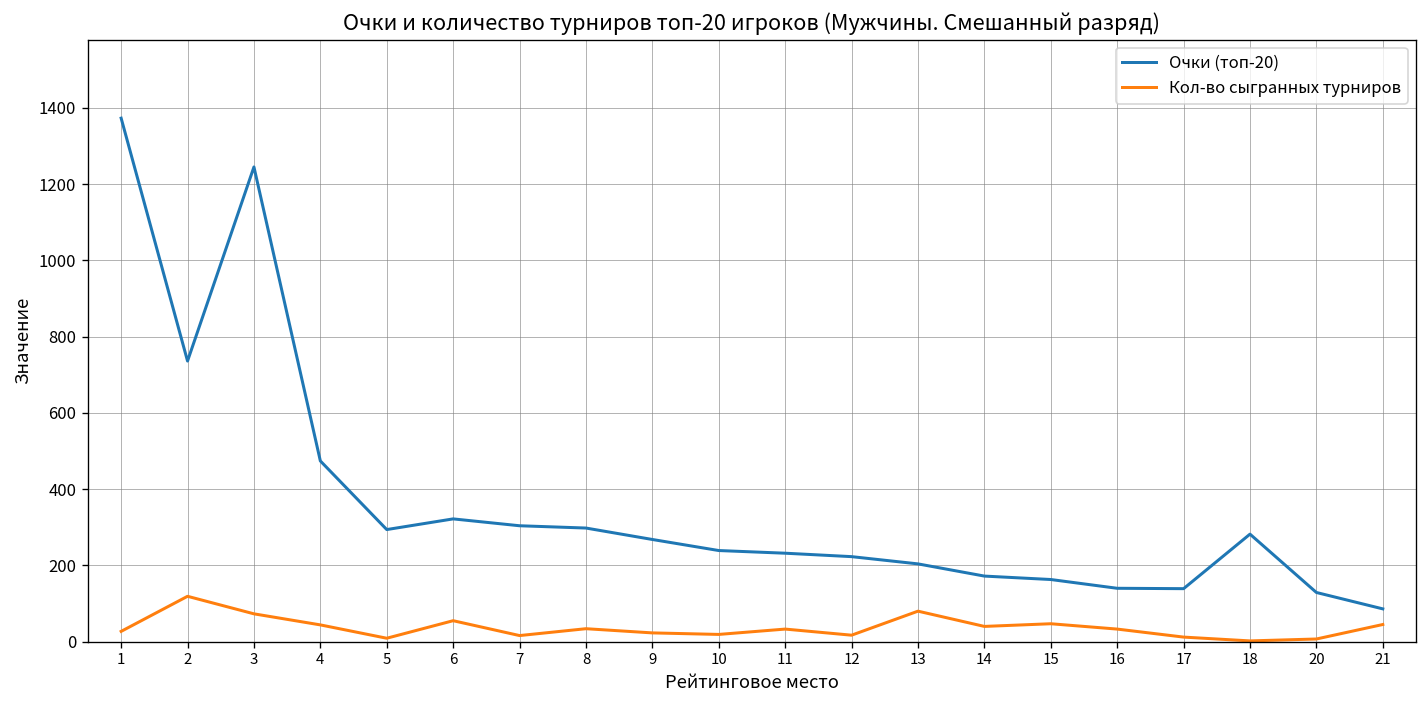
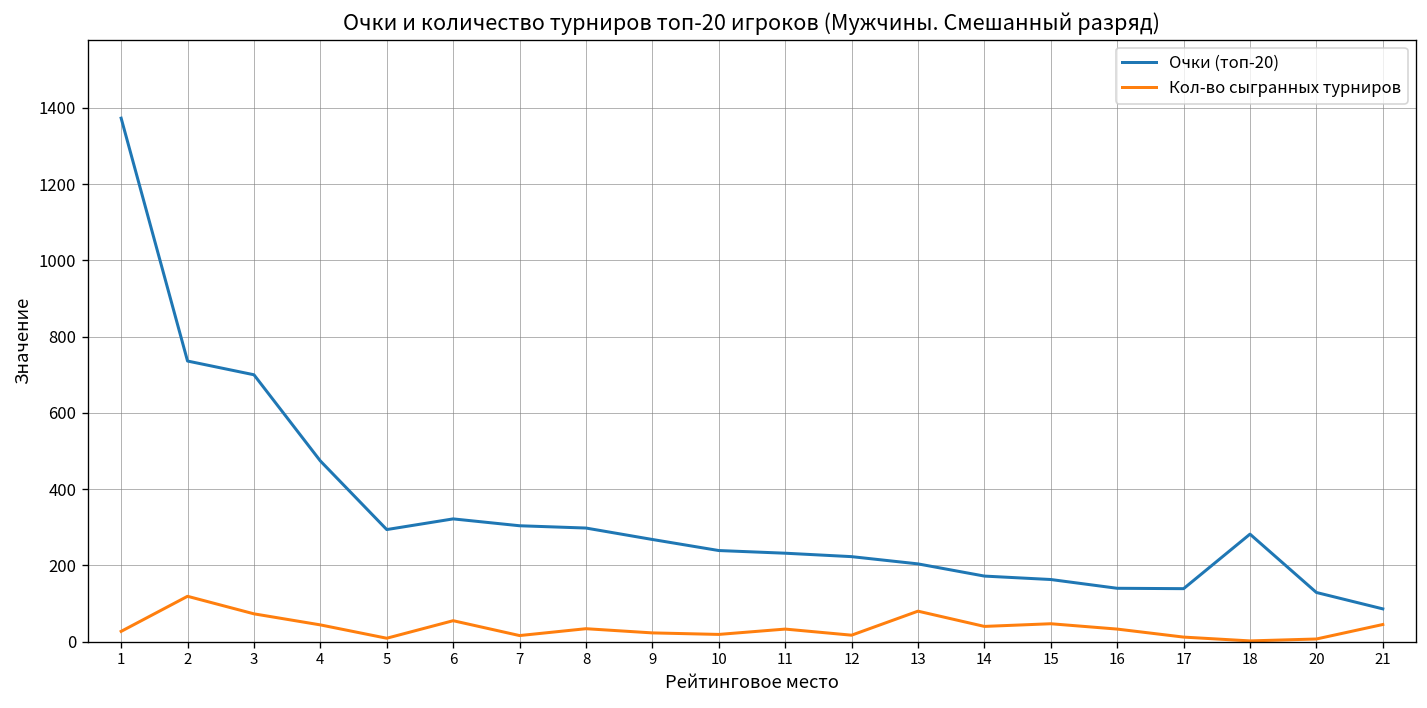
  {
    "Очки (топ-20)": {
      "1": 1370,
      "2": 740,
-     "3": 1250,
+     "3": 700,
      "4": 470,
      "5": 290,
      "6": 320,
      "7": 300,
      "8": 300,
      "9": 270,
      "10": 240,
      "11": 230,
      "12": 220,
      "13": 200,
      "14": 170,
      "15": 160,
      "16": 140,
      "17": 140,
      "18": 280,
      "20": 130,
      "21": 90
    },
    "Кол-во сыгранных турниров": {
      "1": 30,
      "2": 120,
      "3": 70,
      "4": 40,
      "5": 10,
      "6": 60,
      "7": 20,
      "8": 30,
      "9": 20,
      "10": 20,
      "11": 30,
      "12": 20,
      "13": 80,
      "14": 40,
      "15": 50,
      "16": 30,
      "17": 10,
      "18": 0,
      "20": 10,
      "21": 50
    }
  }
